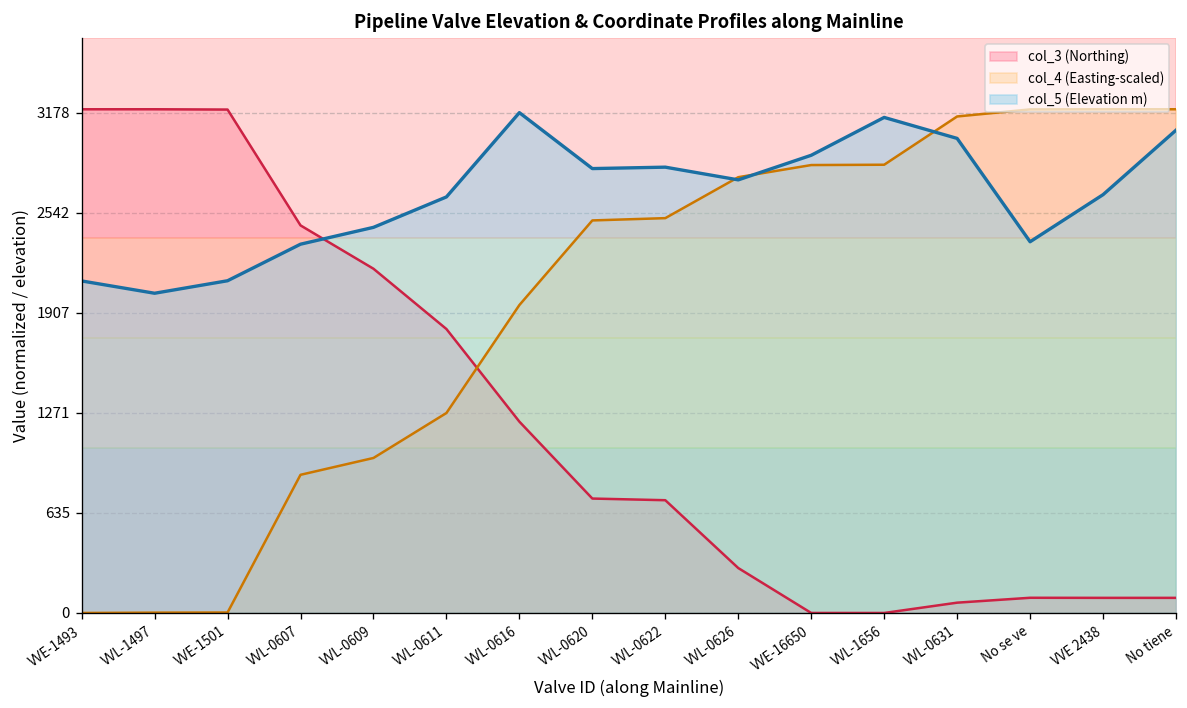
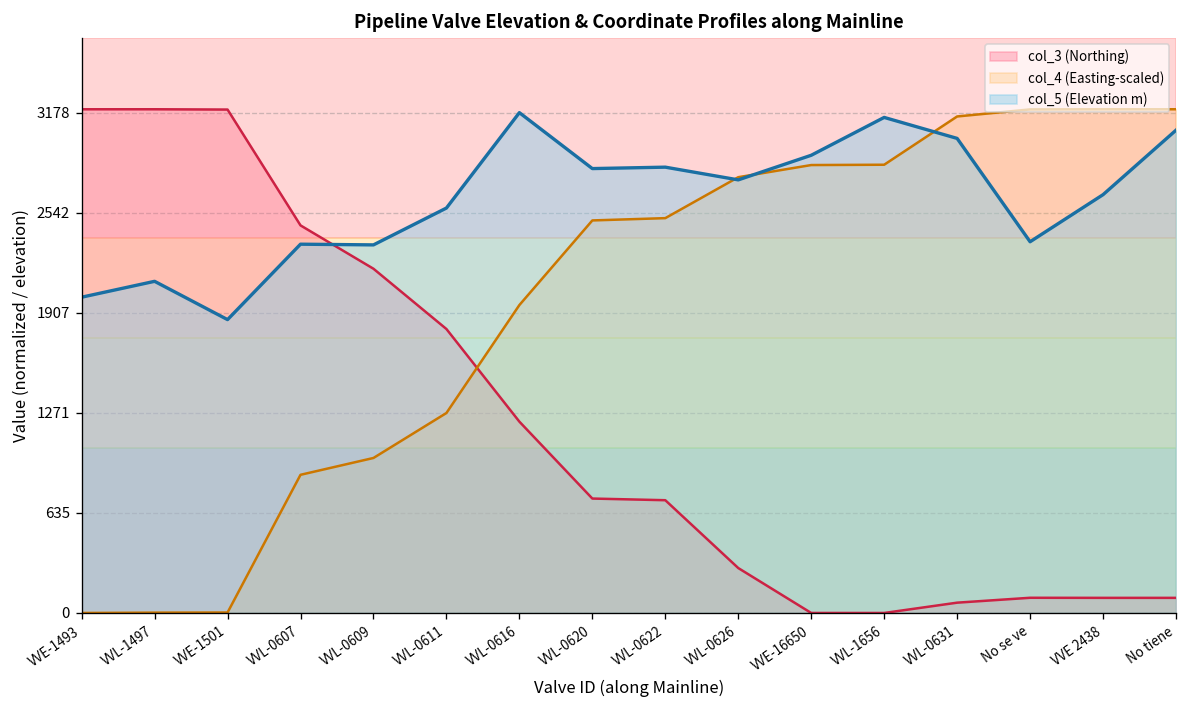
  {
    "col_5 (Elevation m)": {
-     "VVE-1493": 2110,
-     "VVL-1497": 2030,
-     "VVE-1501": 2110,
+     "VVE-1493": 2010,
+     "VVL-1497": 2110,
+     "VVE-1501": 1860,
      "VVL-0607": 2340,
-     "VVL-0609": 2450,
-     "VVL-0611": 2640,
+     "VVL-0609": 2340,
+     "VVL-0611": 2570,
      "VVL-0616": 3180,
      "VVL-0620": 2820,
      "VVL-0622": 2830,
      "VVE-16650": 2910,
      "VVL-1656": 3150,
      "VVL-0631": 3010,
      "No se ve": 2360,
      "VVE 2438": 2660,
      "No tiene": 3070
    }
  }
